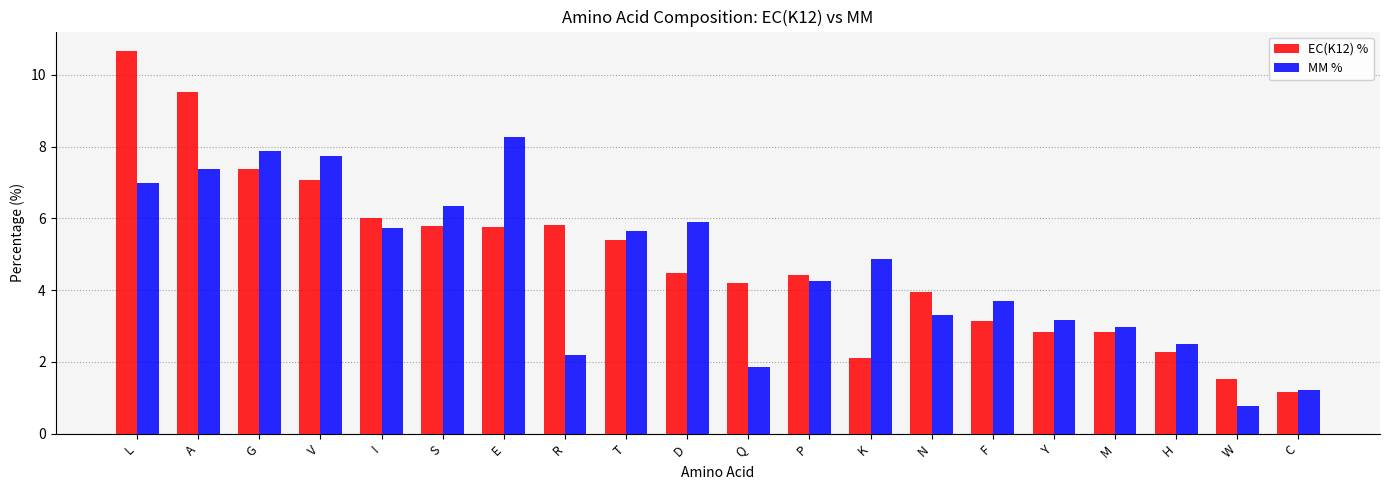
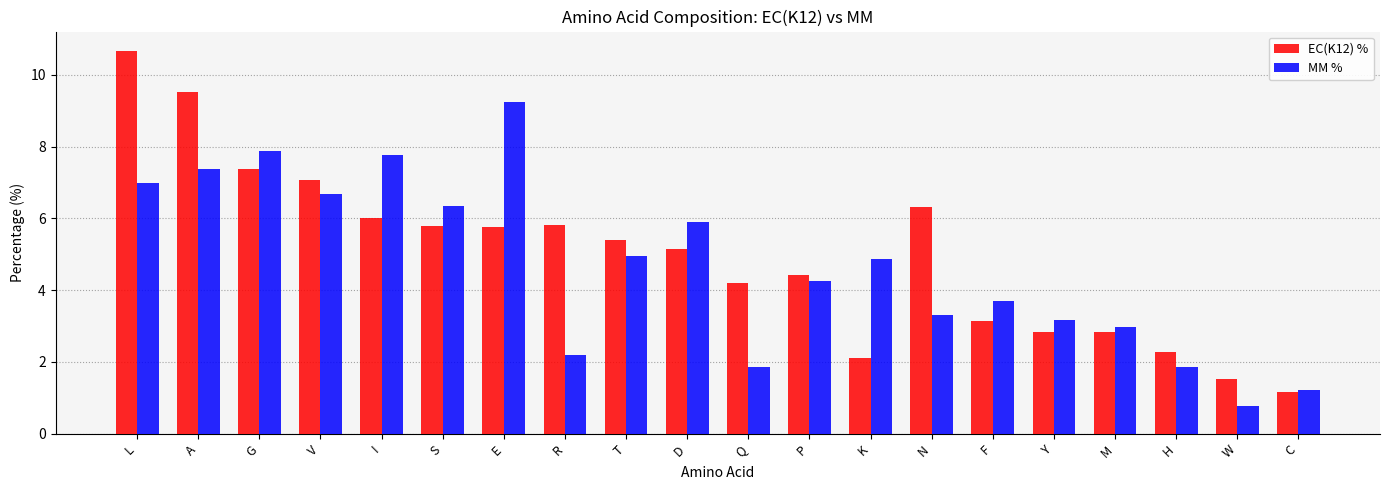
  {
    "EC(K12) %": {
      "L": 10.7,
      "A": 9.5,
      "G": 7.4,
      "V": 7.1,
      "I": 6.0,
      "S": 5.8,
      "E": 5.8,
      "R": 5.8,
      "T": 5.4,
-     "D": 4.5,
+     "D": 5.1,
      "Q": 4.2,
      "P": 4.4,
      "K": 2.1,
-     "N": 3.9,
+     "N": 6.3,
      "F": 3.1,
      "Y": 2.8,
      "M": 2.8,
      "H": 2.3,
      "W": 1.5,
      "C": 1.2
    },
    "MM %": {
      "L": 7.0,
      "A": 7.4,
      "G": 7.9,
-     "V": 7.8,
-     "I": 5.7,
+     "V": 6.7,
+     "I": 7.8,
      "S": 6.4,
-     "E": 8.3,
+     "E": 9.2,
      "R": 2.2,
-     "T": 5.7,
+     "T": 4.9,
      "D": 5.9,
      "Q": 1.9,
      "P": 4.3,
      "K": 4.9,
      "N": 3.3,
      "F": 3.7,
      "Y": 3.2,
      "M": 3.0,
-     "H": 2.5,
+     "H": 1.9,
      "W": 0.8,
      "C": 1.2
    }
  }
